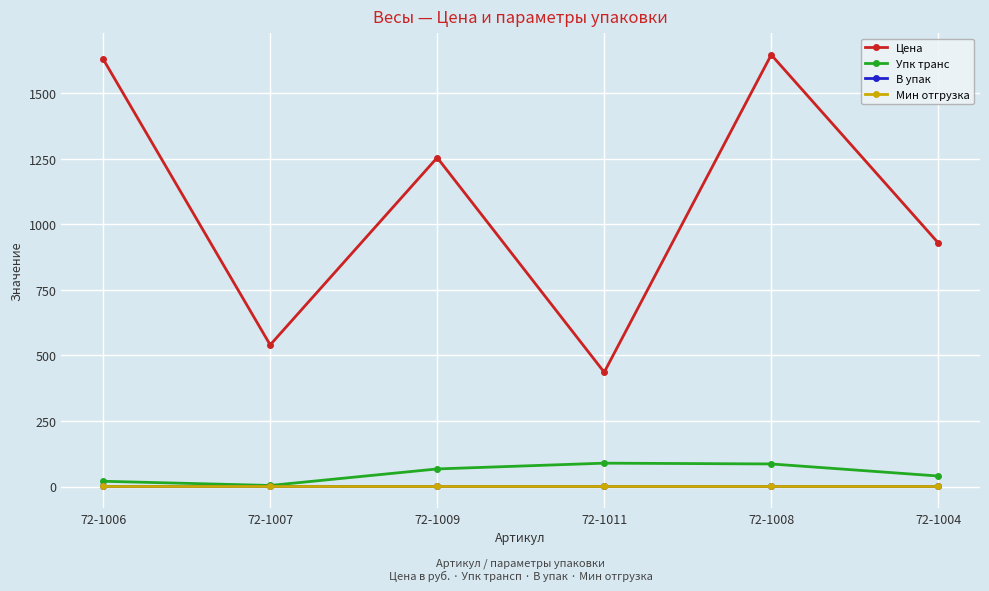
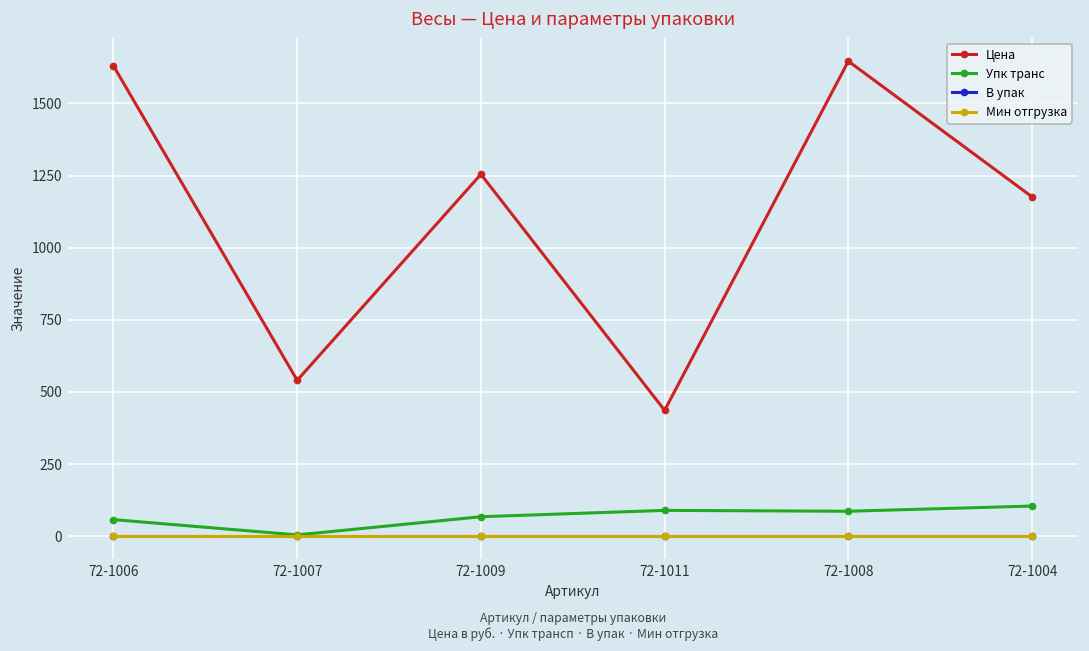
  {
    "Цена": {
      "72-1006": 1630,
      "72-1007": 540,
      "72-1009": 1250,
      "72-1011": 440,
      "72-1008": 1650,
-     "72-1004": 930
+     "72-1004": 1180
    },
    "Упк транс": {
-     "72-1006": 20,
+     "72-1006": 60,
      "72-1009": 70,
      "72-1011": 90,
      "72-1008": 90,
-     "72-1004": 40
+     "72-1004": 100
    },
    "Мин отгрузка": {
      "72-1006": 0,
      "72-1009": 0,
      "72-1011": 0,
      "72-1008": 0,
      "72-1004": 0
    }
  }
